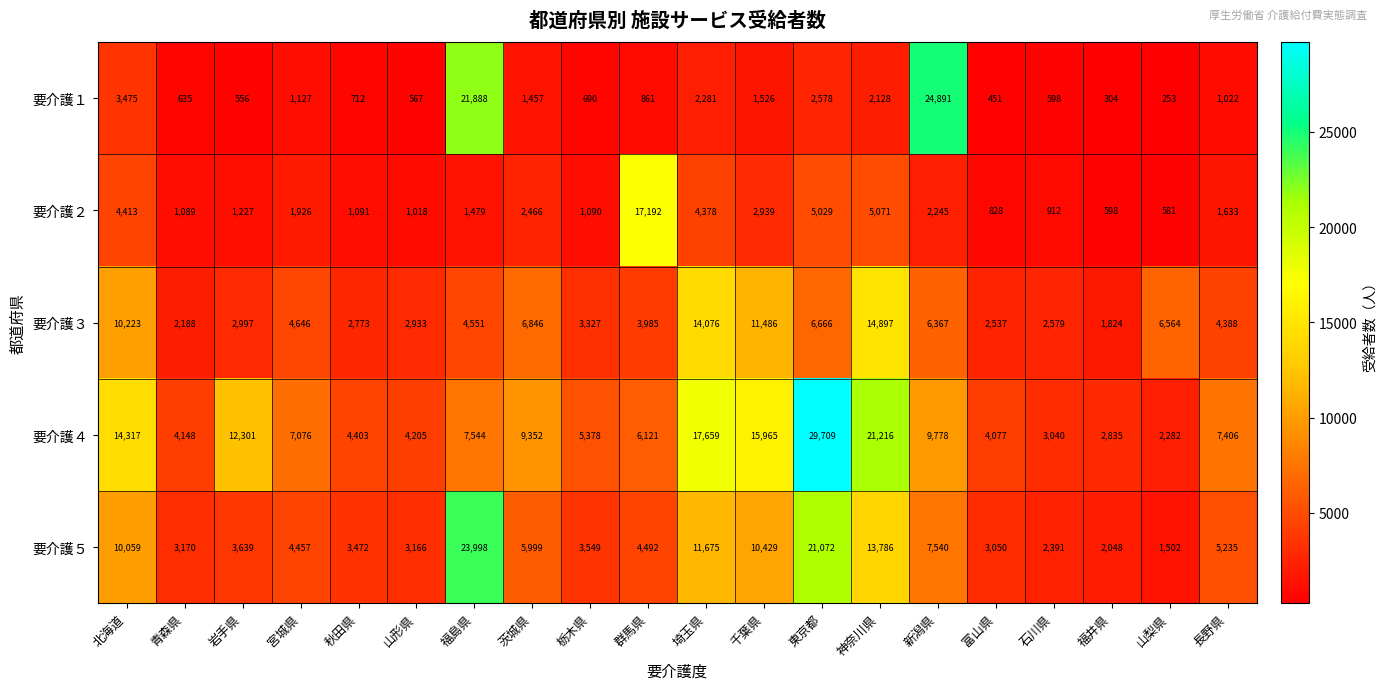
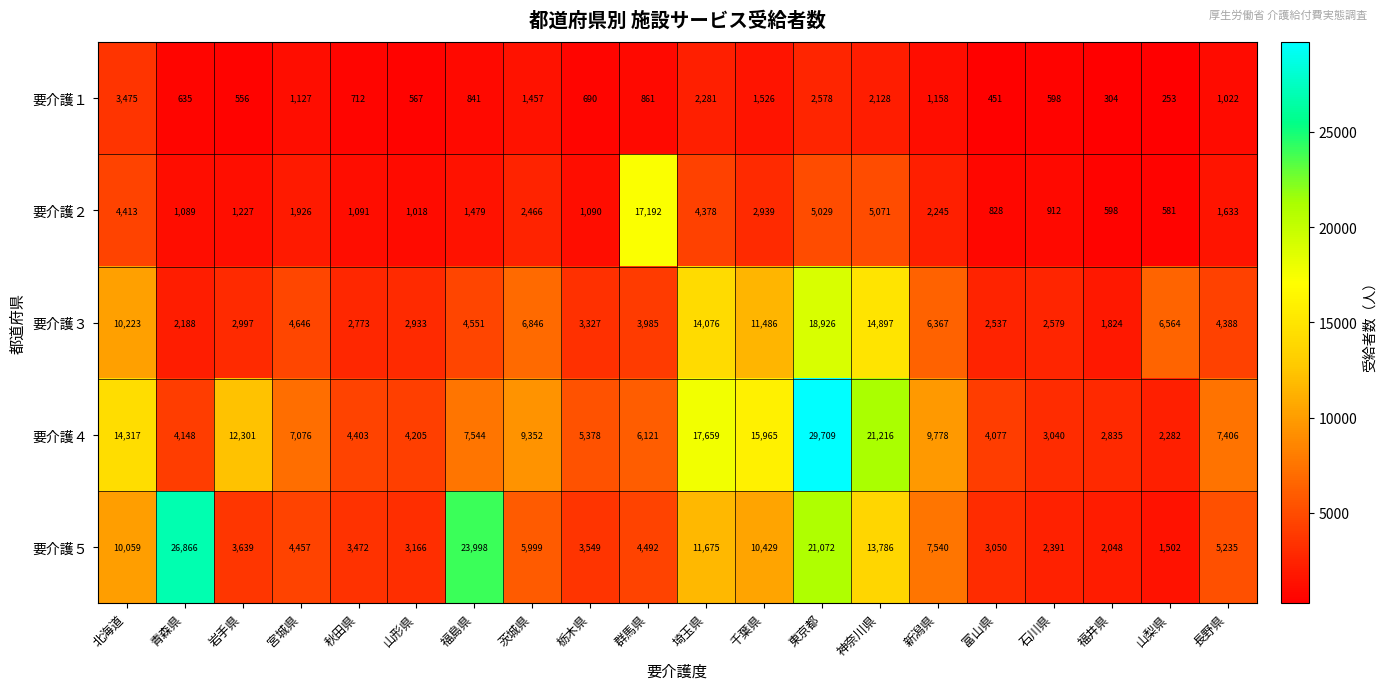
  {
    "要介護１": {
      "北海道": "3,475",
      "青森県": "635",
      "岩手県": "556",
      "宮城県": "1,127",
      "秋田県": "712",
      "山形県": "567",
-     "福島県": "21,888",
+     "福島県": "841",
      "茨城県": "1,457",
      "栃木県": "690",
      "群馬県": "861",
      "埼玉県": "2,281",
      "千葉県": "1,526",
      "東京都": "2,578",
      "神奈川県": "2,128",
-     "新潟県": "24,891",
+     "新潟県": "1,158",
      "富山県": "451",
      "石川県": "598",
      "福井県": "304",
      "山梨県": "253",
      "長野県": "1,022"
    },
    "要介護２": {
      "北海道": "4,413",
      "青森県": "1,089",
      "岩手県": "1,227",
      "宮城県": "1,926",
      "秋田県": "1,091",
      "山形県": "1,018",
      "福島県": "1,479",
      "茨城県": "2,466",
      "栃木県": "1,090",
      "群馬県": "17,192",
      "埼玉県": "4,378",
      "千葉県": "2,939",
      "東京都": "5,029",
      "神奈川県": "5,071",
      "新潟県": "2,245",
      "富山県": "828",
      "石川県": "912",
      "福井県": "598",
      "山梨県": "581",
      "長野県": "1,633"
    },
    "要介護３": {
      "北海道": "10,223",
      "青森県": "2,188",
      "岩手県": "2,997",
      "宮城県": "4,646",
      "秋田県": "2,773",
      "山形県": "2,933",
      "福島県": "4,551",
      "茨城県": "6,846",
      "栃木県": "3,327",
      "群馬県": "3,985",
      "埼玉県": "14,076",
      "千葉県": "11,486",
-     "東京都": "6,666",
+     "東京都": "18,926",
      "神奈川県": "14,897",
      "新潟県": "6,367",
      "富山県": "2,537",
      "石川県": "2,579",
      "福井県": "1,824",
      "山梨県": "6,564",
      "長野県": "4,388"
    },
    "要介護４": {
      "北海道": "14,317",
      "青森県": "4,148",
      "岩手県": "12,301",
      "宮城県": "7,076",
      "秋田県": "4,403",
      "山形県": "4,205",
      "福島県": "7,544",
      "茨城県": "9,352",
      "栃木県": "5,378",
      "群馬県": "6,121",
      "埼玉県": "17,659",
      "千葉県": "15,965",
      "東京都": "29,709",
      "神奈川県": "21,216",
      "新潟県": "9,778",
      "富山県": "4,077",
      "石川県": "3,040",
      "福井県": "2,835",
      "山梨県": "2,282",
      "長野県": "7,406"
    },
    "要介護５": {
      "北海道": "10,059",
-     "青森県": "3,170",
+     "青森県": "26,866",
      "岩手県": "3,639",
      "宮城県": "4,457",
      "秋田県": "3,472",
      "山形県": "3,166",
      "福島県": "23,998",
      "茨城県": "5,999",
      "栃木県": "3,549",
      "群馬県": "4,492",
      "埼玉県": "11,675",
      "千葉県": "10,429",
      "東京都": "21,072",
      "神奈川県": "13,786",
      "新潟県": "7,540",
      "富山県": "3,050",
      "石川県": "2,391",
      "福井県": "2,048",
      "山梨県": "1,502",
      "長野県": "5,235"
    }
  }
